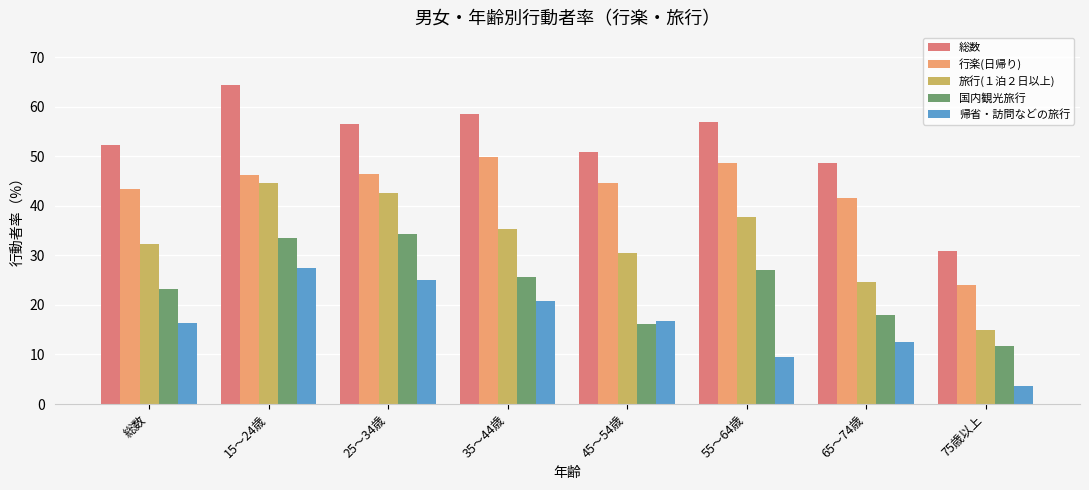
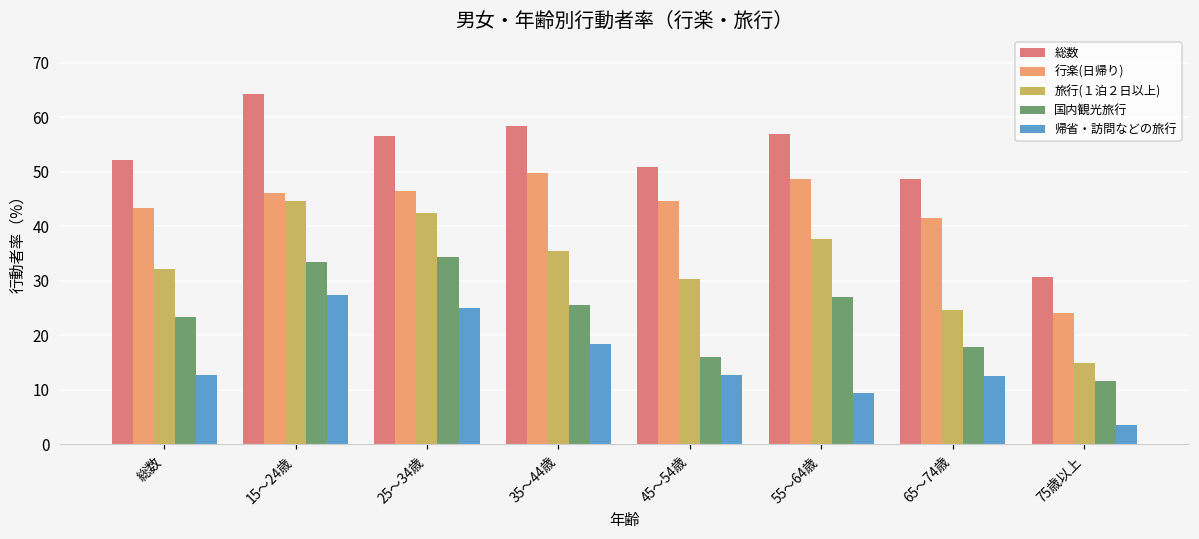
  {
    "国内観光旅行": {
      "総数": 23,
      "15～24歳": 34,
      "25～34歳": 34,
      "35～44歳": 26,
      "45～54歳": 16,
      "55～64歳": 27,
      "65～74歳": 18,
      "75歳以上": 12
    },
    "帰省・訪問などの旅行": {
-     "総数": 16,
+     "総数": 13,
      "15～24歳": 27,
      "25～34歳": 25,
-     "35～44歳": 21,
-     "45～54歳": 17,
+     "35～44歳": 19,
+     "45～54歳": 13,
      "55～64歳": 9,
      "65～74歳": 13,
      "75歳以上": 4
    }
  }
